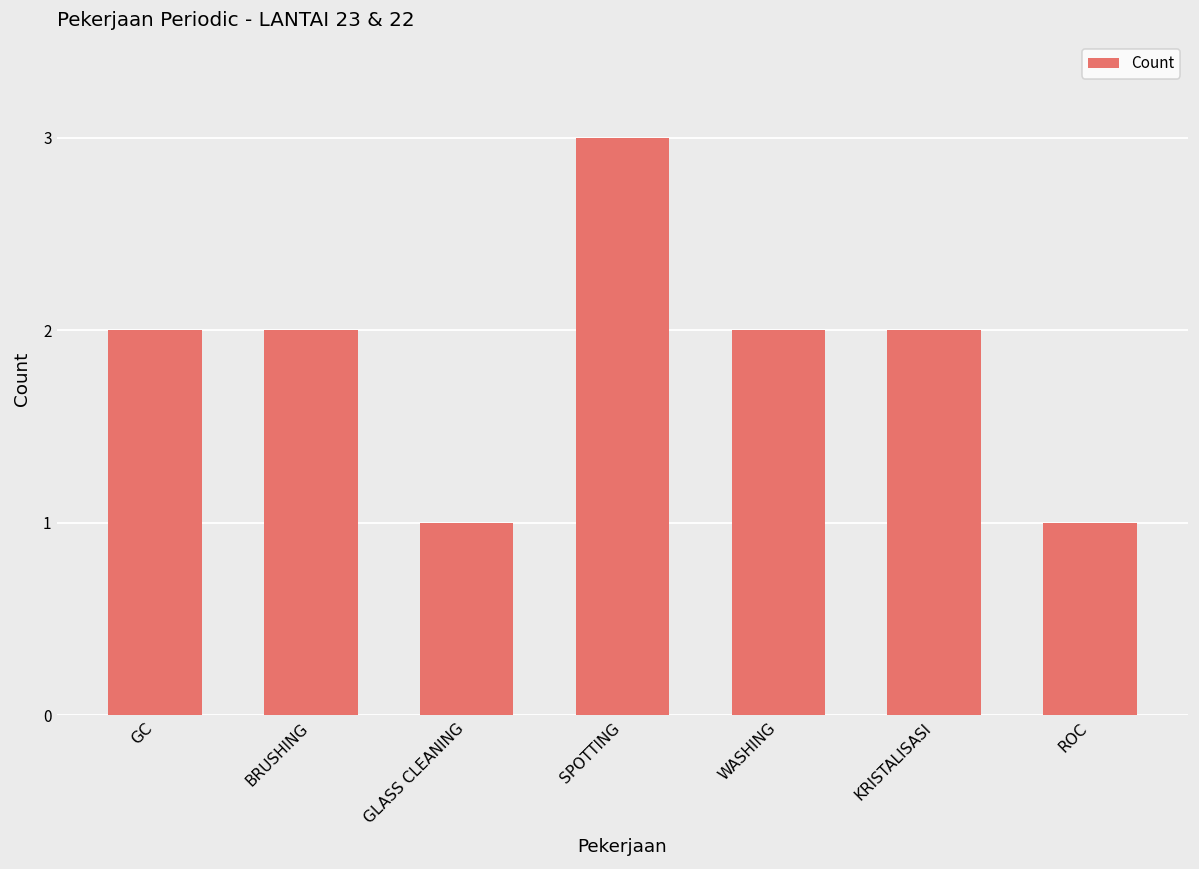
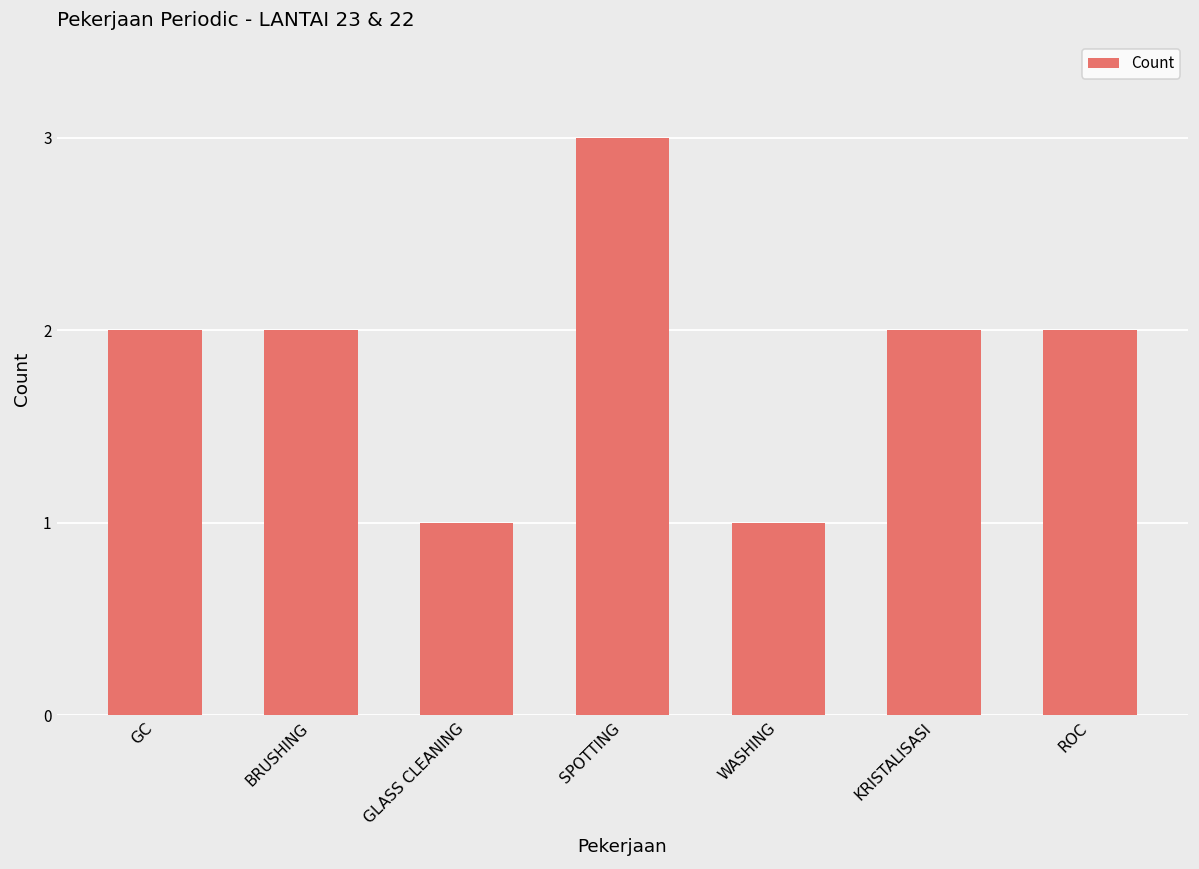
  {
    "GC": 2,
    "BRUSHING": 2,
    "GLASS CLEANING": 1,
    "SPOTTING": 3,
-   "WASHING": 2,
+   "WASHING": 1,
    "KRISTALISASI": 2,
-   "ROC": 1
+   "ROC": 2
  }
